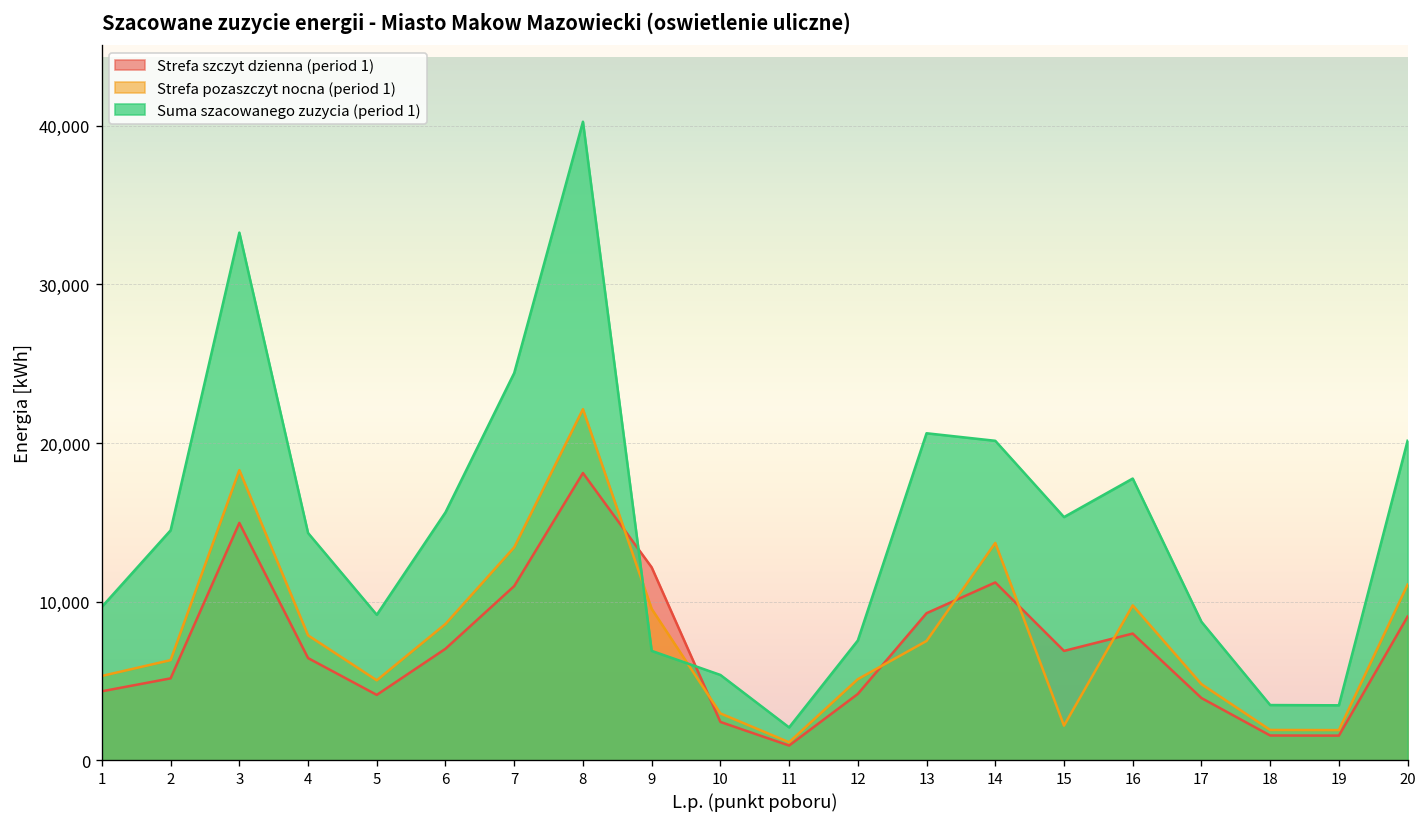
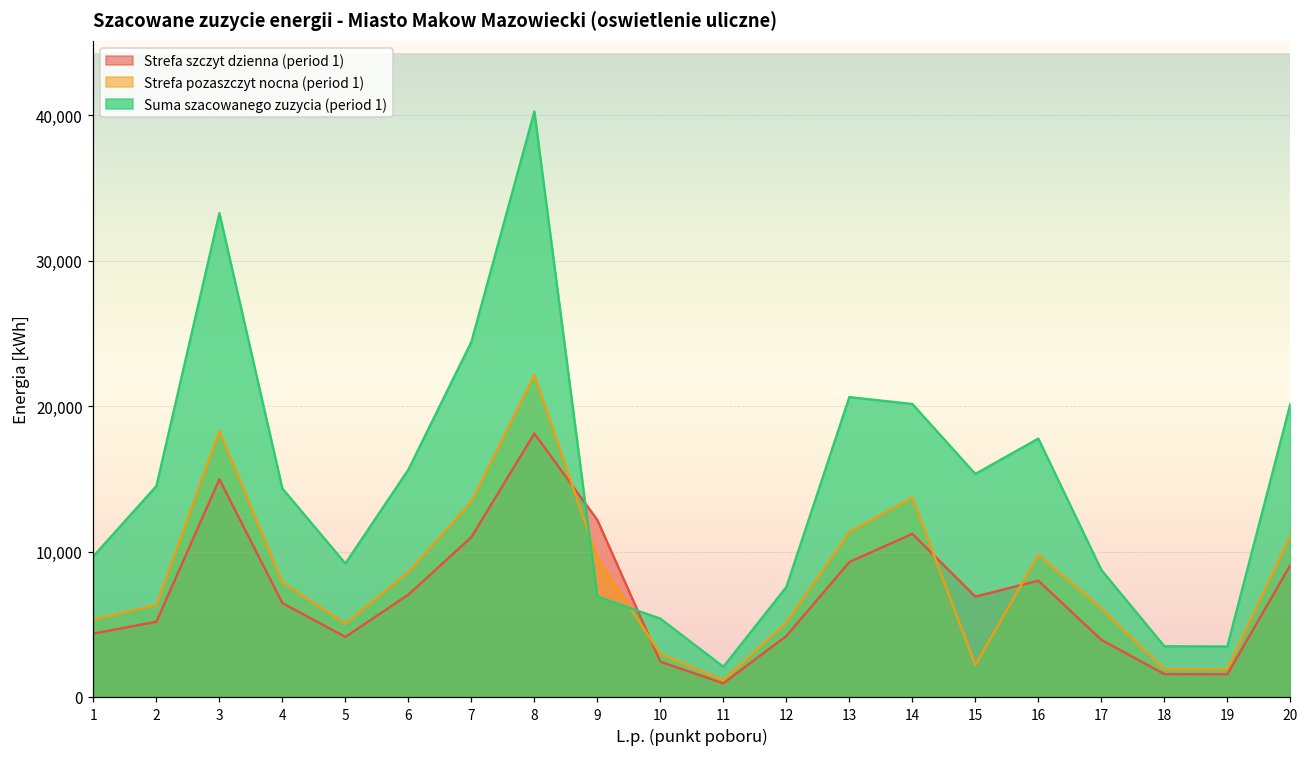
  {
    "Strefa szczyt dzienna (period 1)": {
      "1": "4,400",
      "2": "5,200",
      "3": "15,000",
      "4": "6,400",
      "5": "4,100",
      "6": "7,000",
      "7": "11,000",
      "8": "18,100",
      "9": "12,200",
      "10": "2,400",
      "11": "900",
      "12": "4,200",
      "13": "9,300",
      "14": "11,200",
      "15": "6,900",
      "16": "8,000",
      "17": "3,900",
      "18": "1,600",
      "19": "1,600",
      "20": "9,100"
    },
    "Strefa pozaszczyt nocna (period 1)": {
      "1": "5,300",
      "2": "6,300",
      "3": "18,300",
      "4": "7,900",
      "5": "5,000",
      "6": "8,600",
      "7": "13,400",
      "8": "22,100",
      "9": "9,600",
      "10": "3,000",
      "11": "1,100",
      "12": "5,100",
-     "13": "7,500",
+     "13": "11,300",
      "14": "13,700",
      "15": "2,200",
      "16": "9,800",
-     "17": "4,800",
+     "17": "6,100",
      "18": "1,900",
      "19": "1,900",
      "20": "11,100"
    },
    "Suma szacowanego zuzycia (period 1)": {
      "1": "9,700",
      "2": "14,500",
      "3": "33,300",
      "4": "14,300",
      "5": "9,200",
      "6": "15,600",
      "7": "24,400",
      "8": "40,300",
      "9": "6,900",
      "10": "5,400",
      "11": "2,100",
      "12": "7,600",
      "13": "20,600",
      "14": "20,100",
      "15": "15,300",
      "16": "17,800",
      "17": "8,700",
      "18": "3,500",
      "19": "3,500",
      "20": "20,100"
    }
  }
